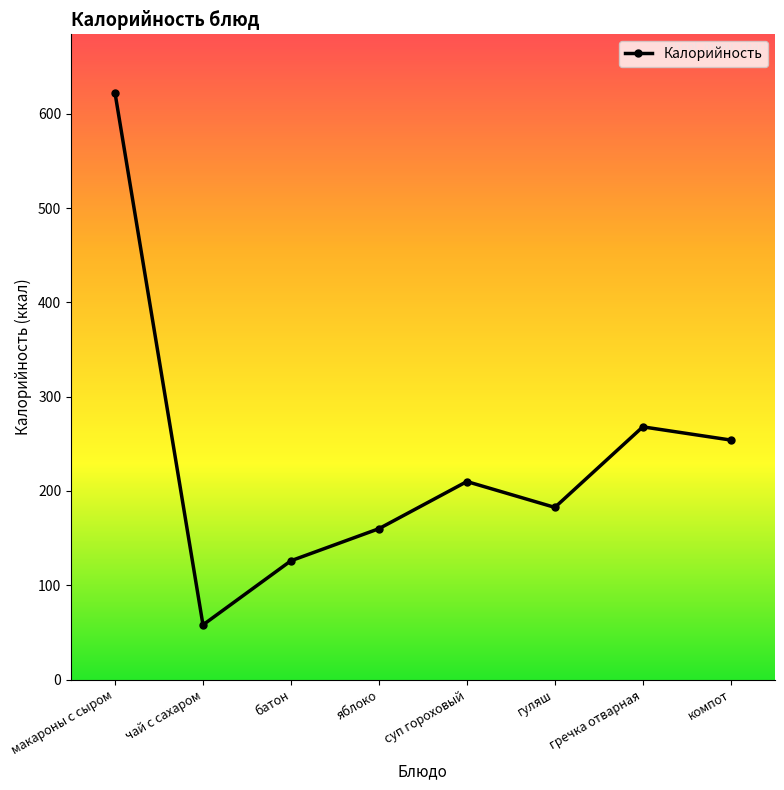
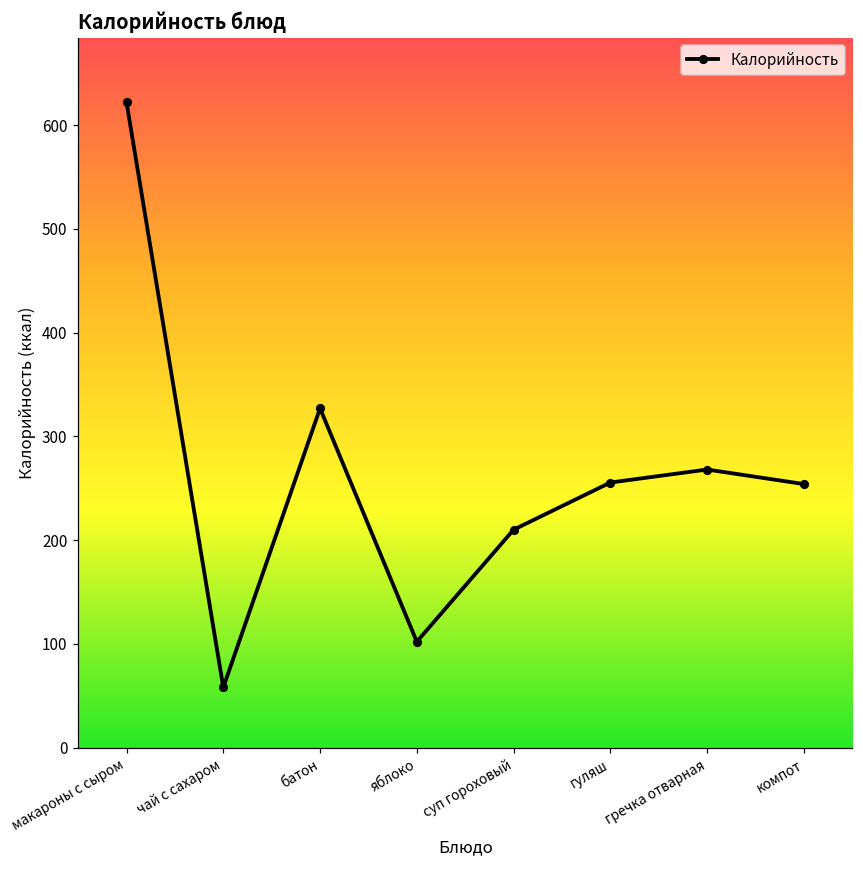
  {
    "макароны с сыром": 620,
    "чай с сахаром": 60,
-   "батон": 130,
-   "яблоко": 160,
+   "батон": 330,
+   "яблоко": 100,
    "суп гороховый": 210,
-   "гуляш": 180,
+   "гуляш": 260,
    "гречка отварная": 270,
    "компот": 250
  }
